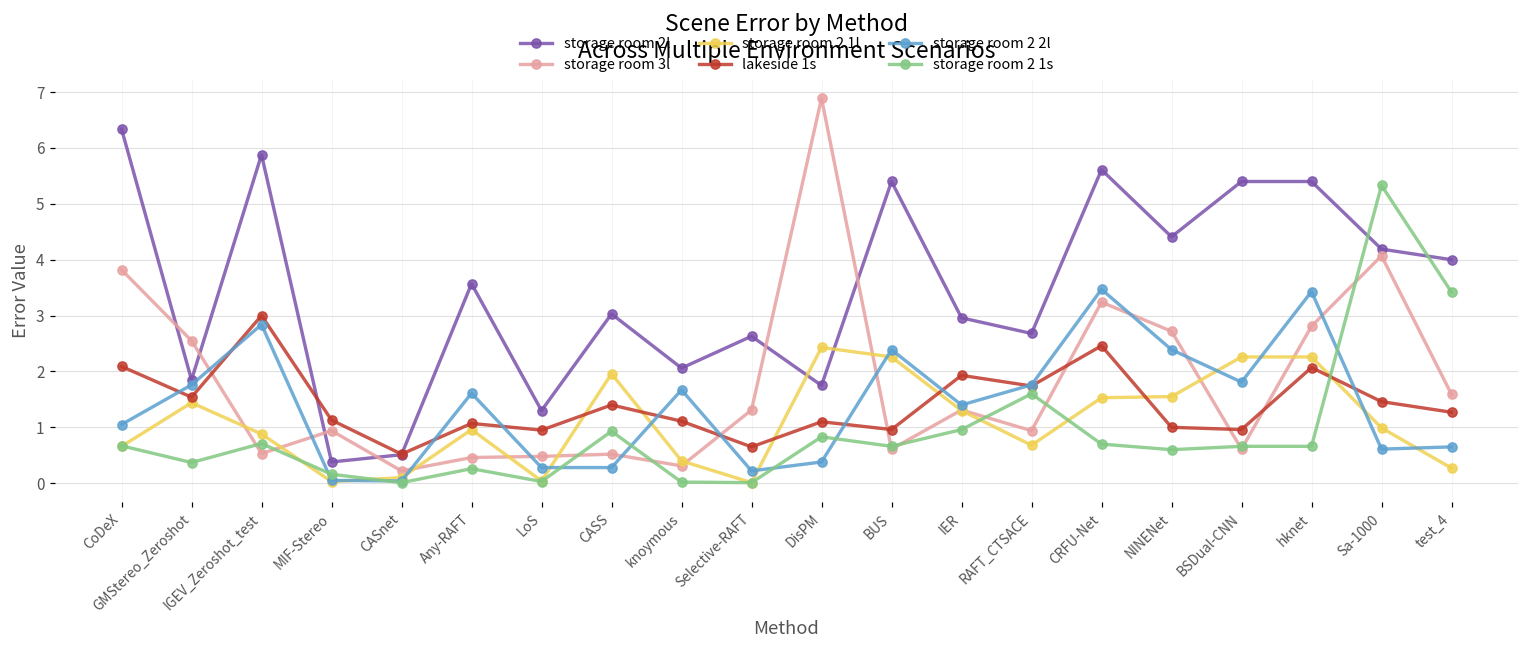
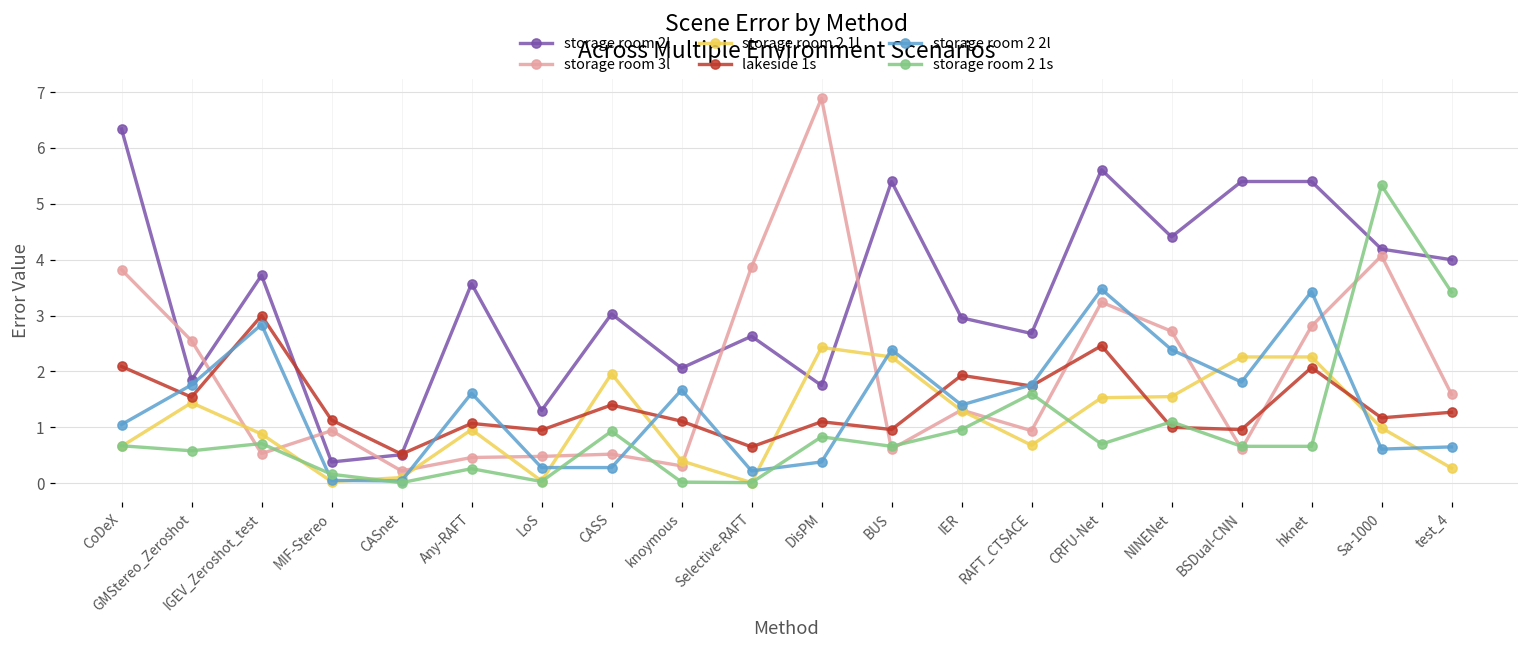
  {
    "storage room 2l": {
      "CoDeX": 6.3,
      "GMStereo_Zeroshot": 1.9,
-     "IGEV_Zeroshot_test": 5.9,
+     "IGEV_Zeroshot_test": 3.7,
      "MIF-Stereo": 0.4,
      "Any-RAFT": 3.6,
      "LoS": 1.3,
      "CASS": 3.0,
      "knoymous": 2.1,
      "Selective-RAFT": 2.6,
      "DisPM": 1.8,
      "BUS": 5.4,
      "IER": 3.0,
      "RAFT_CTSACE": 2.7,
      "CRFU-Net": 5.6,
      "NINENet": 4.4,
      "BSDual-CNN": 5.4,
      "hknet": 5.4,
      "Sa-1000": 4.2,
      "test_4": 4.0
    },
    "storage room 3l": {
      "CoDeX": 3.8,
      "GMStereo_Zeroshot": 2.6,
      "IGEV_Zeroshot_test": 0.5,
      "MIF-Stereo": 0.9,
      "CASnet": 0.2,
      "Any-RAFT": 0.5,
      "LoS": 0.5,
      "CASS": 0.5,
      "knoymous": 0.3,
-     "Selective-RAFT": 1.3,
+     "Selective-RAFT": 3.9,
      "DisPM": 6.9,
      "RAFT_CTSACE": 0.9,
      "CRFU-Net": 3.2,
      "NINENet": 2.7,
      "hknet": 2.8,
      "Sa-1000": 4.1,
      "test_4": 1.6
    },
    "storage room 2 1l": {
      "GMStereo_Zeroshot": 1.4,
      "IGEV_Zeroshot_test": 0.9,
      "CASnet": 0.1,
      "Any-RAFT": 1.0,
      "CASS": 2.0,
      "knoymous": 0.4,
      "DisPM": 2.4,
      "BUS": 2.3,
      "RAFT_CTSACE": 0.7,
      "CRFU-Net": 1.5,
      "NINENet": 1.6,
      "BSDual-CNN": 2.3,
      "hknet": 2.3,
      "Sa-1000": 1.0,
      "test_4": 0.3
    },
    "lakeside 1s": {
      "CoDeX": 2.1,
      "GMStereo_Zeroshot": 1.5,
      "IGEV_Zeroshot_test": 3.0,
      "MIF-Stereo": 1.1,
      "Any-RAFT": 1.1,
      "LoS": 1.0,
      "CASS": 1.4,
      "knoymous": 1.1,
      "Selective-RAFT": 0.7,
      "DisPM": 1.1,
      "BUS": 1.0,
      "IER": 1.9,
      "CRFU-Net": 2.5,
      "NINENet": 1.0,
      "BSDual-CNN": 1.0,
      "hknet": 2.1,
-     "Sa-1000": 1.5,
+     "Sa-1000": 1.2,
      "test_4": 1.3
    },
    "storage room 2 2l": {
      "CoDeX": 1.1,
      "GMStereo_Zeroshot": 1.8,
      "IGEV_Zeroshot_test": 2.8,
      "Any-RAFT": 1.6,
      "LoS": 0.3,
      "CASS": 0.3,
      "knoymous": 1.7,
      "Selective-RAFT": 0.2,
      "DisPM": 0.4,
      "BUS": 2.4,
      "IER": 1.4,
      "CRFU-Net": 3.5,
      "NINENet": 2.4,
      "BSDual-CNN": 1.8,
      "hknet": 3.4,
      "Sa-1000": 0.6,
      "test_4": 0.7
    },
    "storage room 2 1s": {
-     "GMStereo_Zeroshot": 0.4,
+     "GMStereo_Zeroshot": 0.6,
      "IGEV_Zeroshot_test": 0.7,
      "MIF-Stereo": 0.2,
      "Any-RAFT": 0.3,
      "CASS": 0.9,
      "knoymous": 0.0,
      "DisPM": 0.8,
      "IER": 1.0,
      "RAFT_CTSACE": 1.6,
      "CRFU-Net": 0.7,
-     "NINENet": 0.6,
+     "NINENet": 1.1,
      "hknet": 0.7,
      "Sa-1000": 5.3,
      "test_4": 3.4
    }
  }
